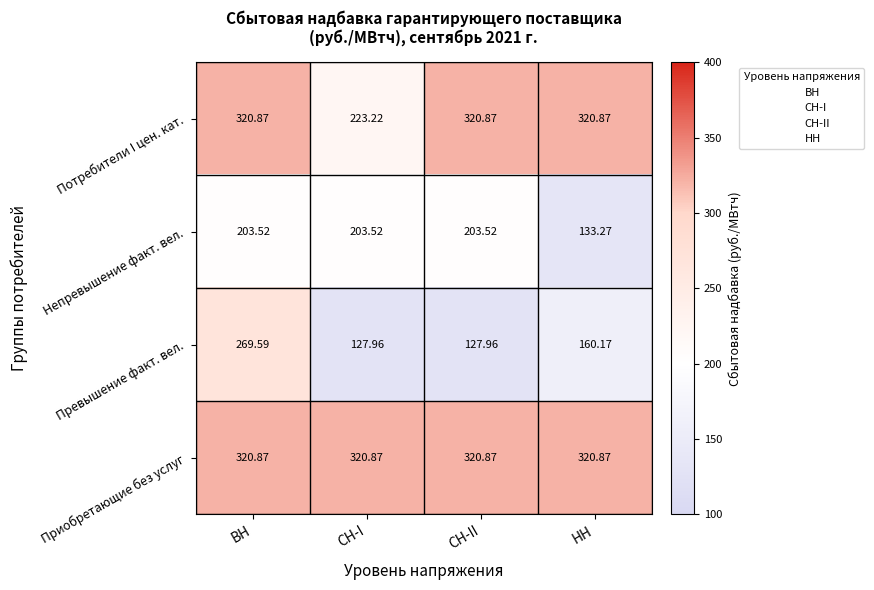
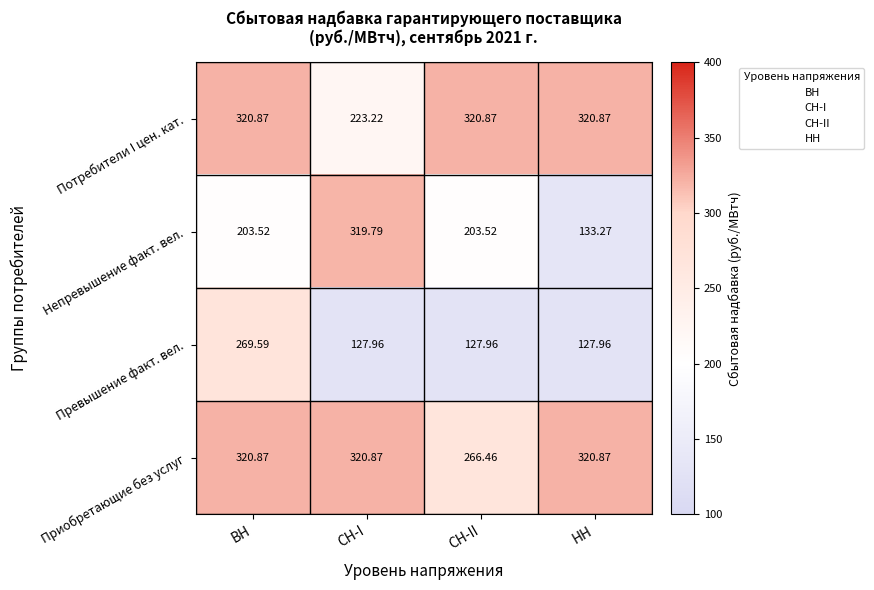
  {
    "Потребители I цен. кат.": {
      "ВН": 320.87,
      "СН-I": 223.22,
      "СН-II": 320.87,
      "НН": 320.87
    },
    "Непревышение факт. вел.": {
      "ВН": 203.52,
-     "СН-I": 203.52,
+     "СН-I": 319.79,
      "СН-II": 203.52,
      "НН": 133.27
    },
    "Превышение факт. вел.": {
      "ВН": 269.59,
      "СН-I": 127.96,
      "СН-II": 127.96,
-     "НН": 160.17
+     "НН": 127.96
    },
    "Приобретающие без услуг": {
      "ВН": 320.87,
      "СН-I": 320.87,
-     "СН-II": 320.87,
+     "СН-II": 266.46,
      "НН": 320.87
    }
  }
